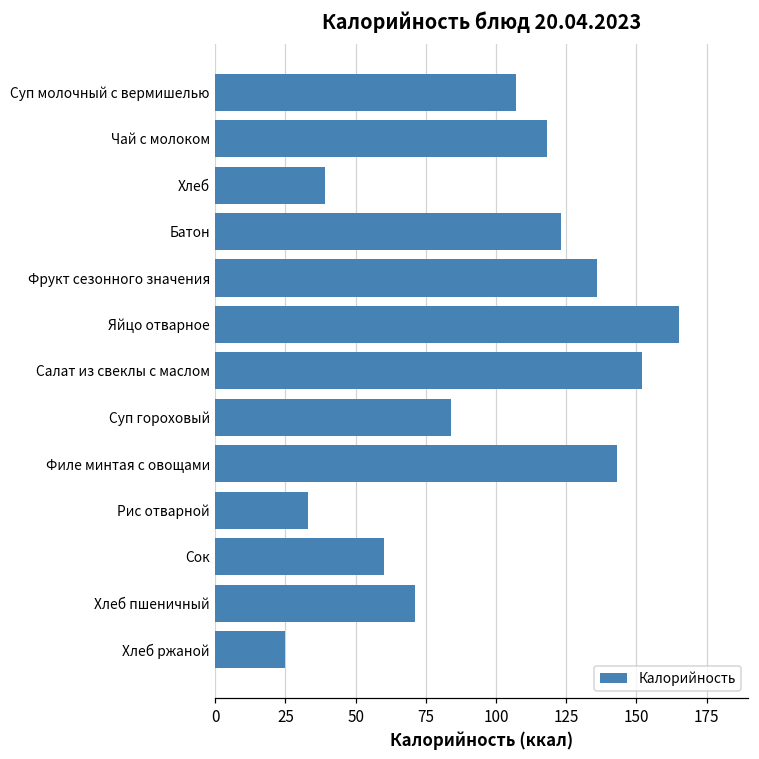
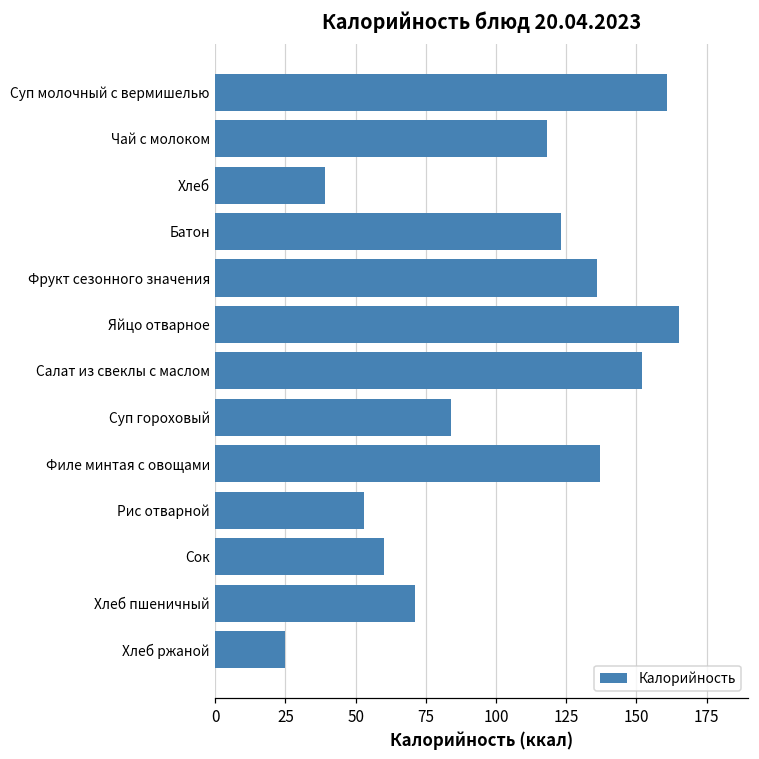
  {
-   "Суп молочный с вермишелью": 107,
+   "Суп молочный с вермишелью": 161,
    "Чай с молоком": 118,
    "Хлеб": 39,
    "Батон": 123,
    "Фрукт сезонного значения": 136,
    "Яйцо отварное": 165,
    "Салат из свеклы с маслом": 152,
    "Суп гороховый": 84,
-   "Филе минтая с овощами": 143,
-   "Рис отварной": 33,
+   "Филе минтая с овощами": 137,
+   "Рис отварной": 53,
    "Сок": 60,
    "Хлеб пшеничный": 71,
    "Хлеб ржаной": 25
  }
